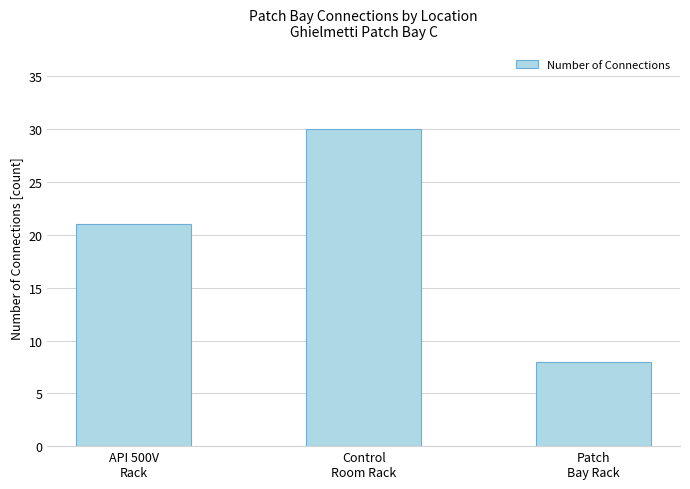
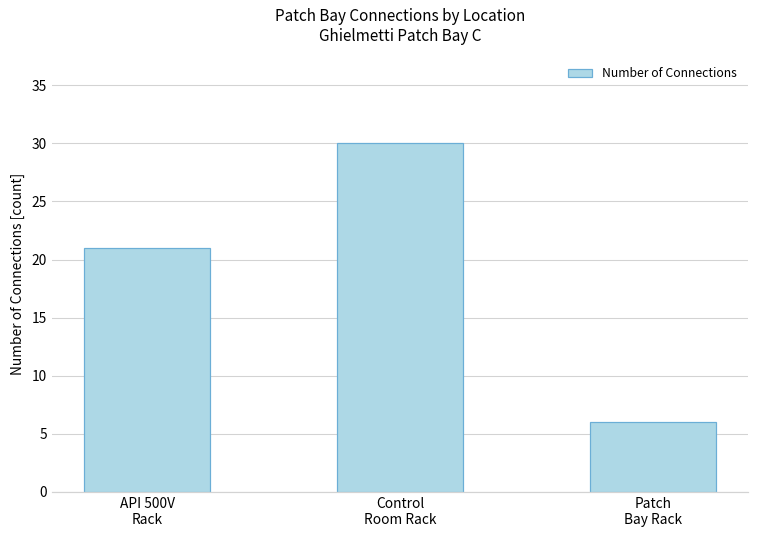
  {
    "API 500V Rack": 21,
    "Control Room Rack": 30,
-   "Patch Bay Rack": 8
+   "Patch Bay Rack": 6
  }
